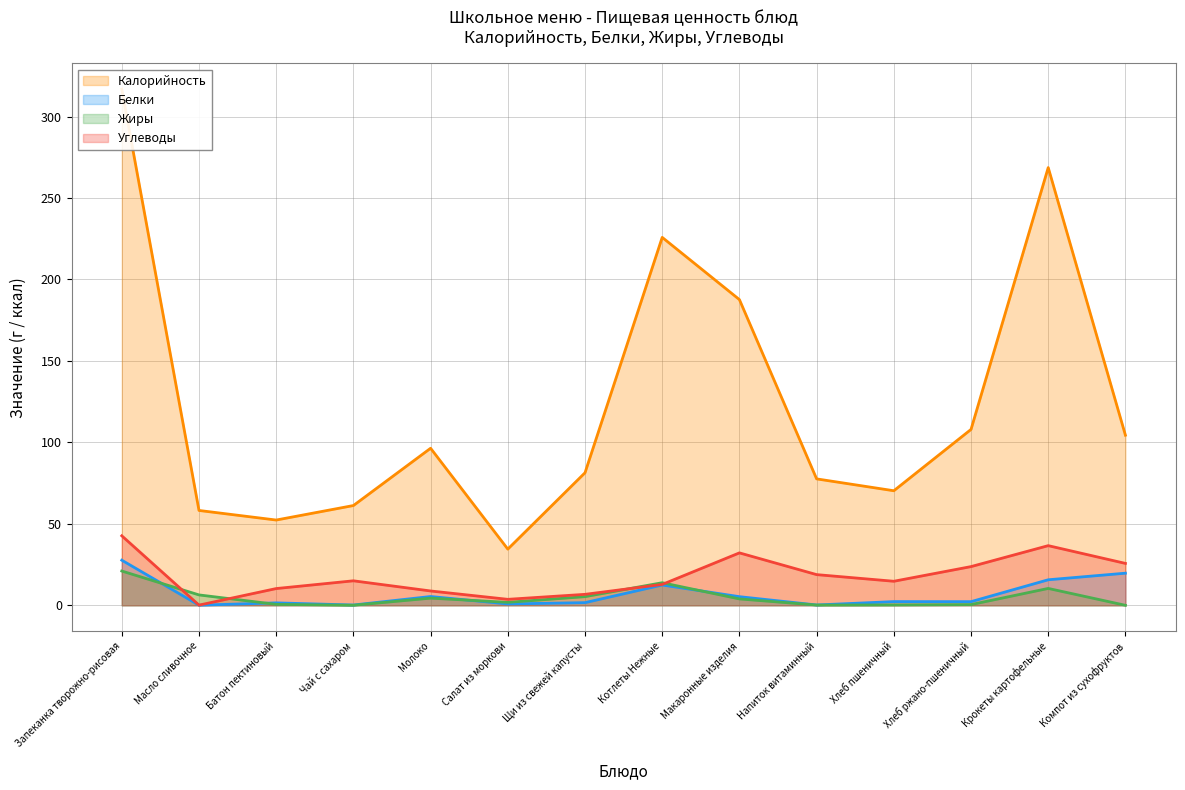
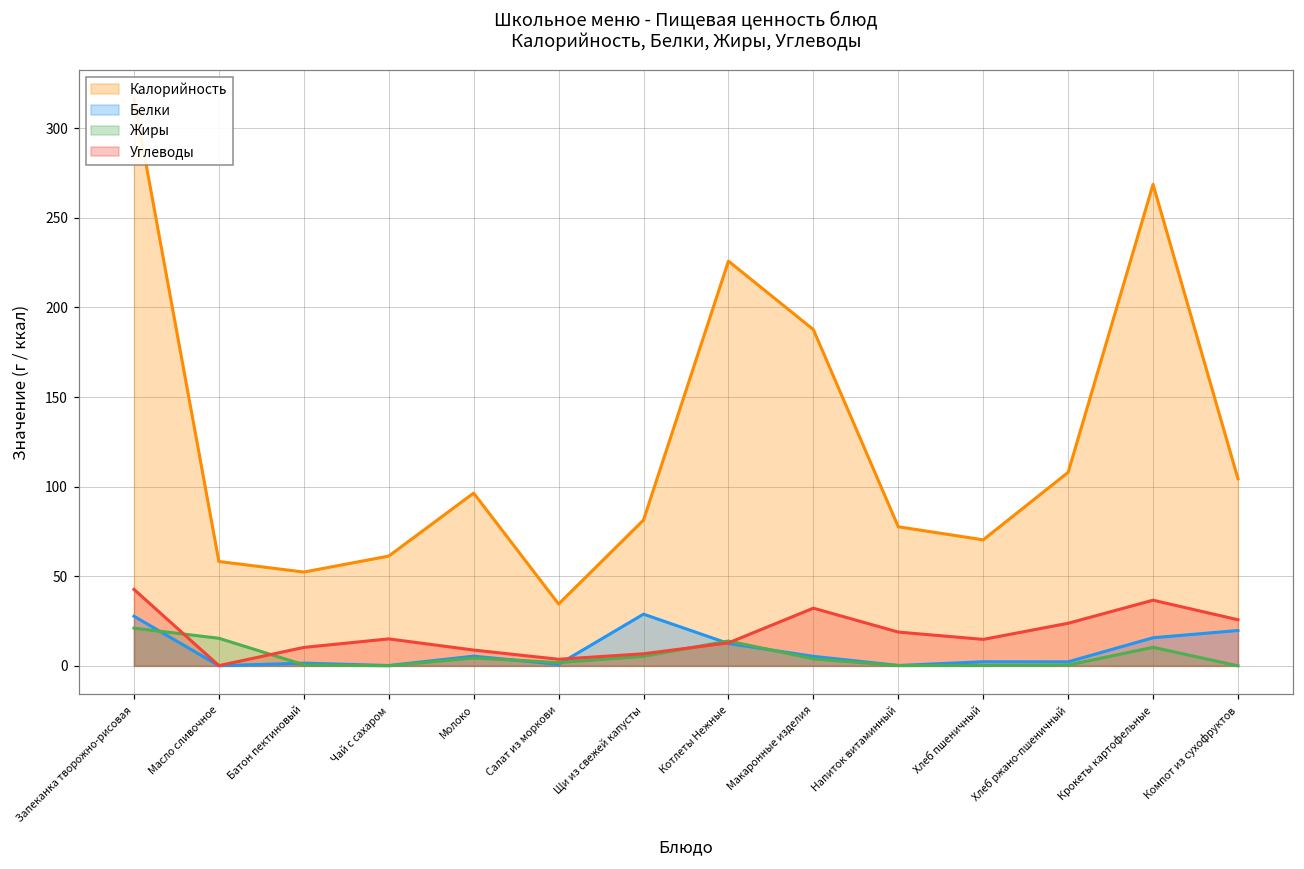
  {
    "Белки": {
      "Запеканка творожно-рисовая": 28,
-     "Щи из свежей капусты": 2,
+     "Щи из свежей капусты": 29,
      "Хлеб пшеничный": 2,
      "Хлеб ржано-пшеничный": 2,
      "Крокеты картофельные": 16,
      "Компот из сухофруктов": 20
    },
    "Жиры": {
      "Запеканка творожно-рисовая": 21,
-     "Масло сливочное": 6,
+     "Масло сливочное": 15,
      "Хлеб пшеничный": 0,
      "Хлеб ржано-пшеничный": 0,
      "Крокеты картофельные": 10,
      "Компот из сухофруктов": 0
    }
  }
